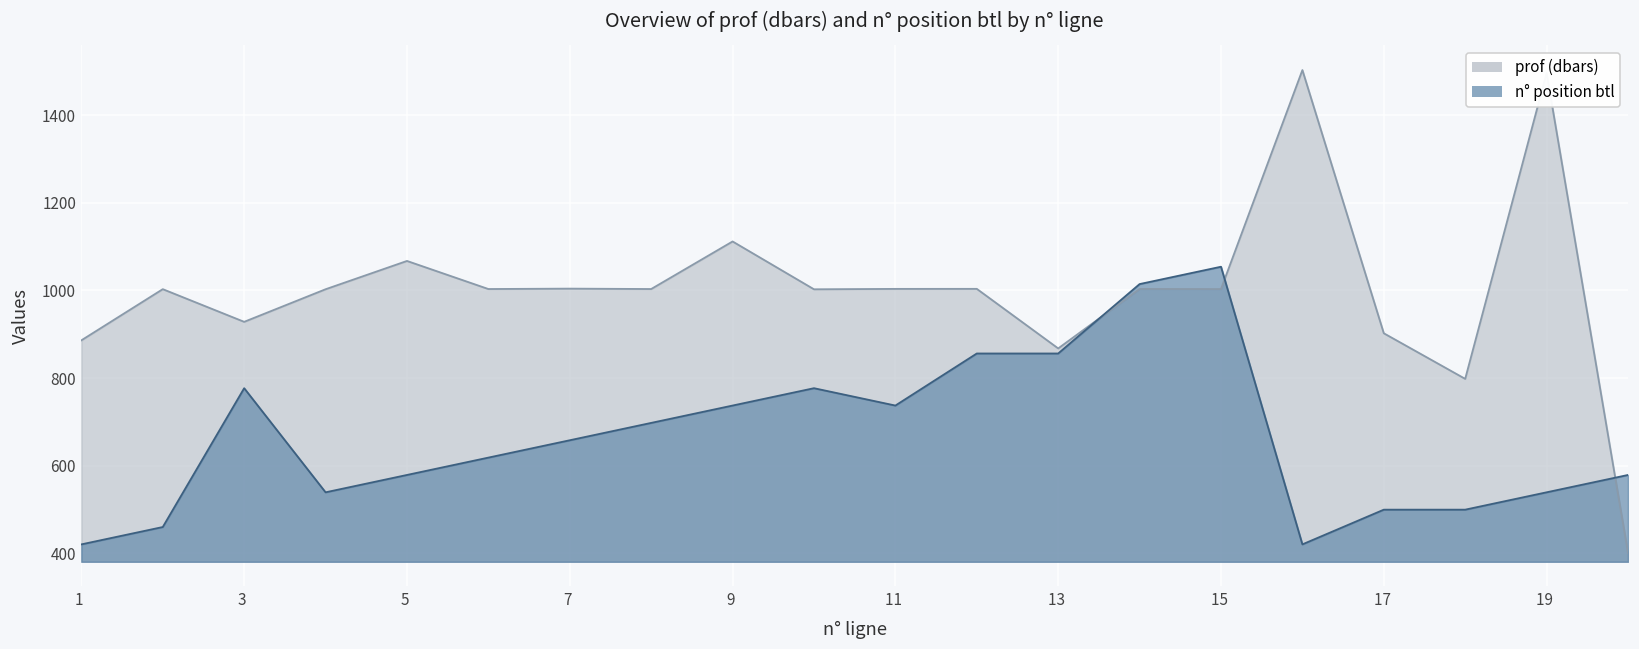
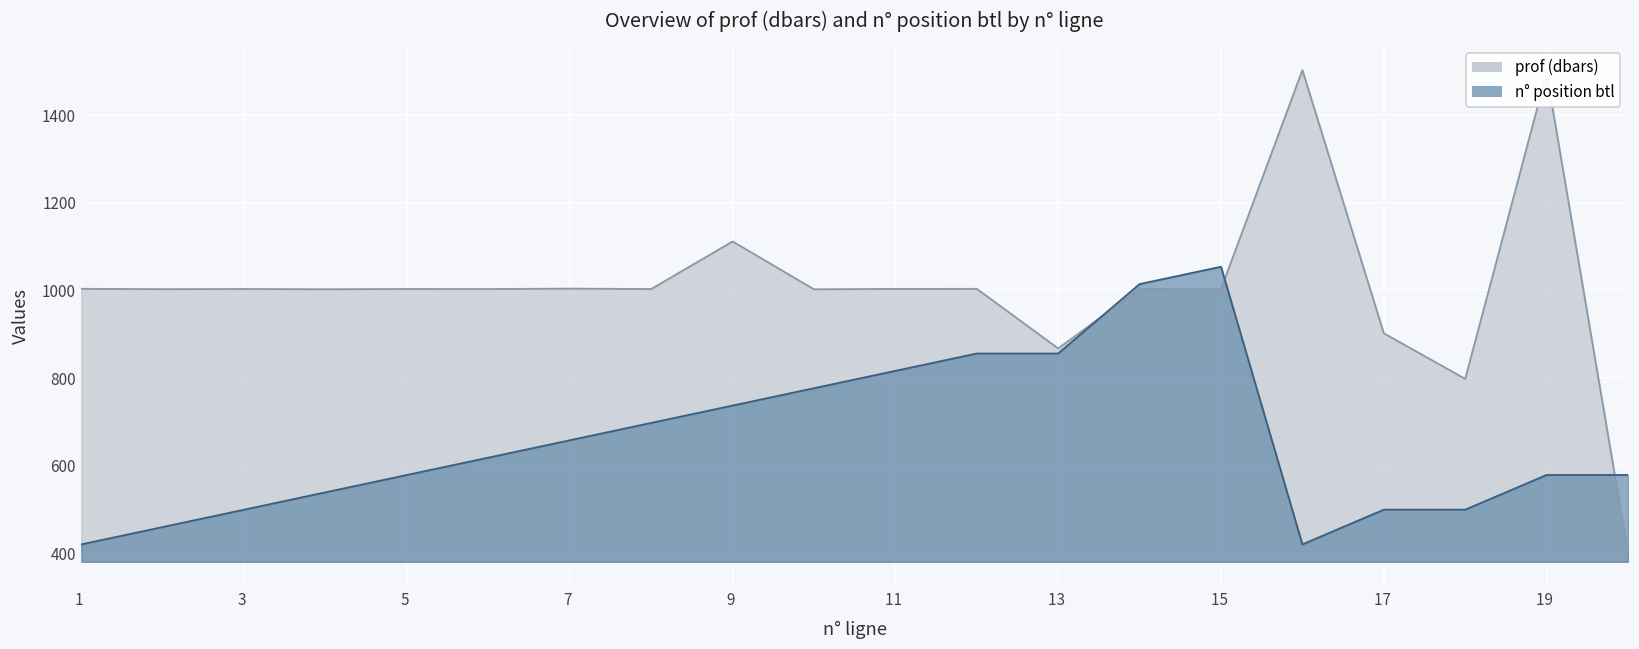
  {
    "prof (dbars)": {
-     "1": 890,
-     "3": 930,
-     "5": 1070,
+     "1": 1000,
+     "3": 1000,
+     "5": 1000,
      "7": 1000,
      "9": 1110,
      "11": 1000,
      "13": 870,
      "15": 1000,
      "17": 900
    },
    "n° position btl": {
      "1": 420,
-     "3": 780,
+     "3": 500,
      "5": 580,
      "7": 660,
      "9": 740,
-     "11": 740,
+     "11": 820,
      "13": 860,
      "15": 1050,
      "17": 500,
-     "19": 540
+     "19": 580
    }
  }
